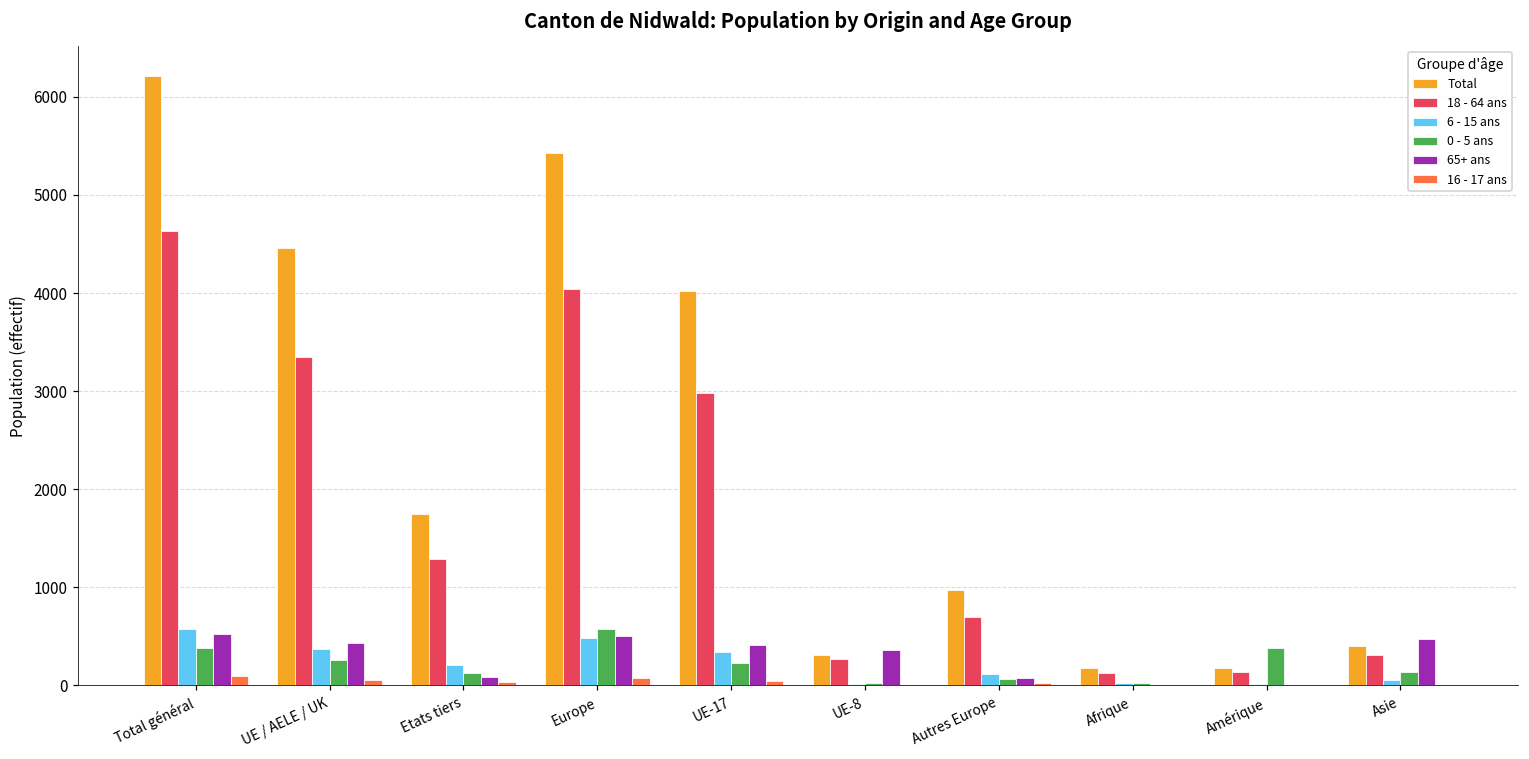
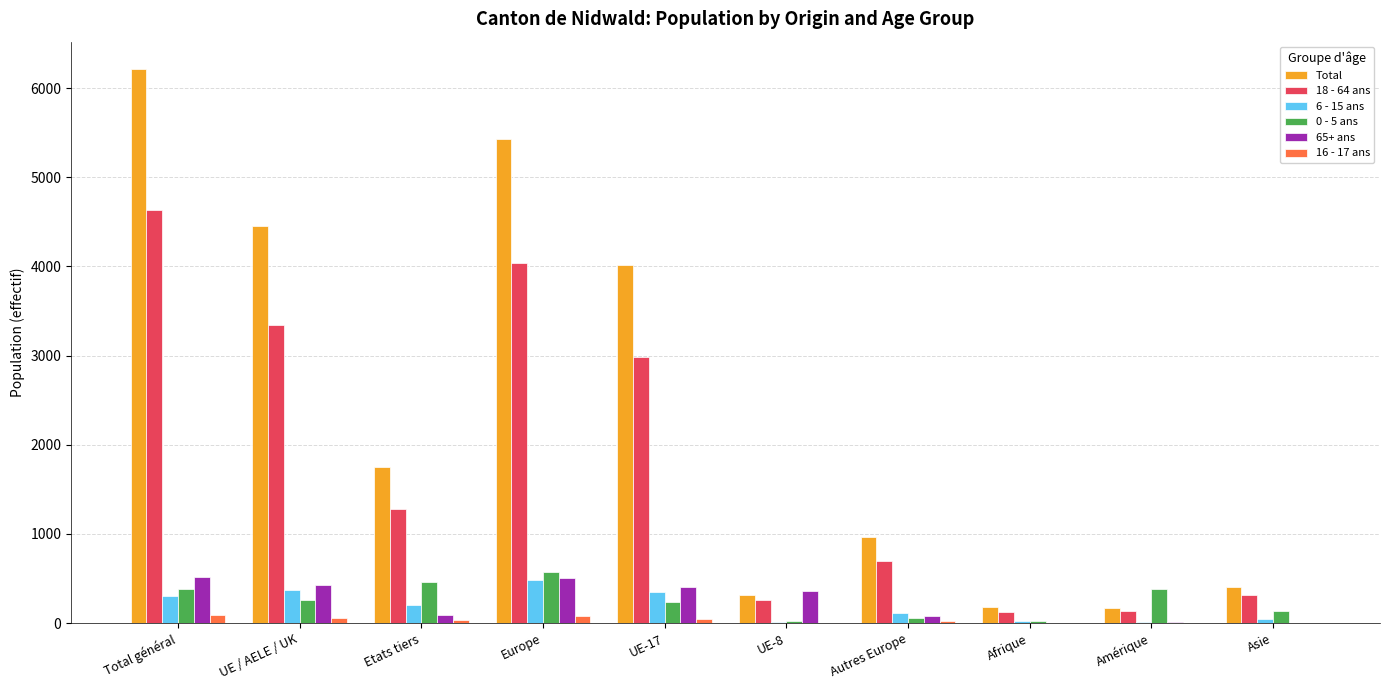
  {
    "Total": {
      "Total général": 6200,
      "UE / AELE / UK": 4500,
      "Etats tiers": 1800,
      "Europe": 5400,
      "UE-17": 4000,
      "UE-8": 300,
      "Autres Europe": 1000,
      "Afrique": 200,
      "Amérique": 200,
      "Asie": 400
    },
    "6 - 15 ans": {
-     "Total général": 600,
+     "Total général": 300,
      "UE / AELE / UK": 400,
      "Etats tiers": 200,
      "Europe": 500,
      "UE-17": 300,
      "Autres Europe": 100,
      "Asie": 100
    },
    "0 - 5 ans": {
      "Total général": 400,
      "UE / AELE / UK": 300,
-     "Etats tiers": 100,
+     "Etats tiers": 500,
      "Europe": 600,
      "UE-17": 200,
      "Autres Europe": 100,
      "Amérique": 400,
      "Asie": 100
    },
    "65+ ans": {
      "Total général": 500,
      "UE / AELE / UK": 400,
      "Etats tiers": 100,
      "Europe": 500,
      "UE-17": 400,
      "UE-8": 400,
      "Autres Europe": 100,
-     "Asie": 500
+     "Asie": 0
    }
  }
